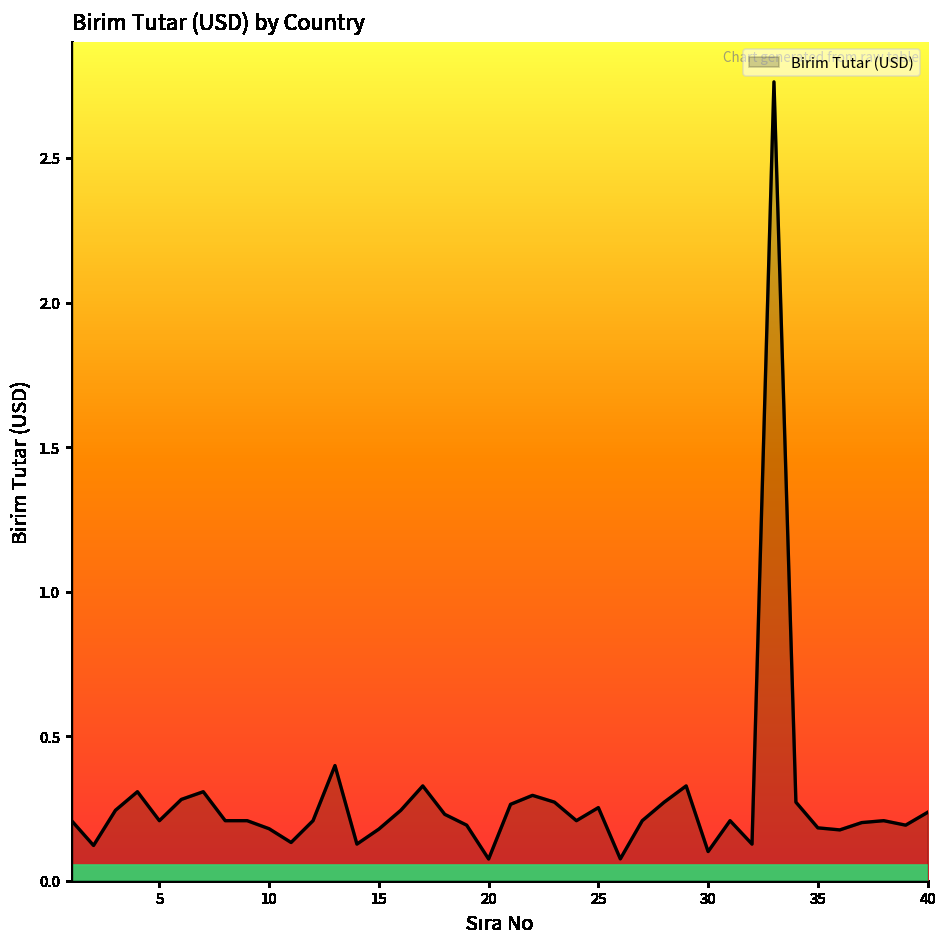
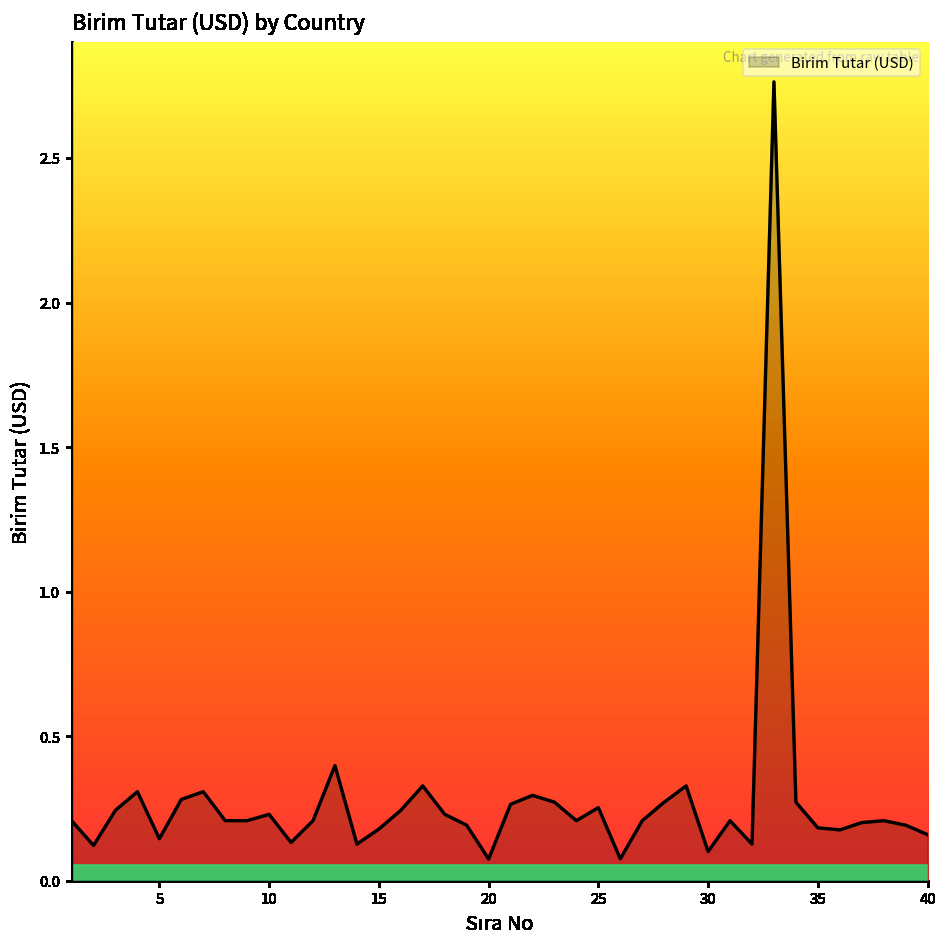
  {
-   "5": 0.21,
-   "10": 0.18,
+   "5": 0.15,
+   "10": 0.23,
    "15": 0.18,
    "20": 0.07,
    "25": 0.25,
    "30": 0.10,
    "35": 0.18,
-   "40": 0.24
+   "40": 0.16
  }
